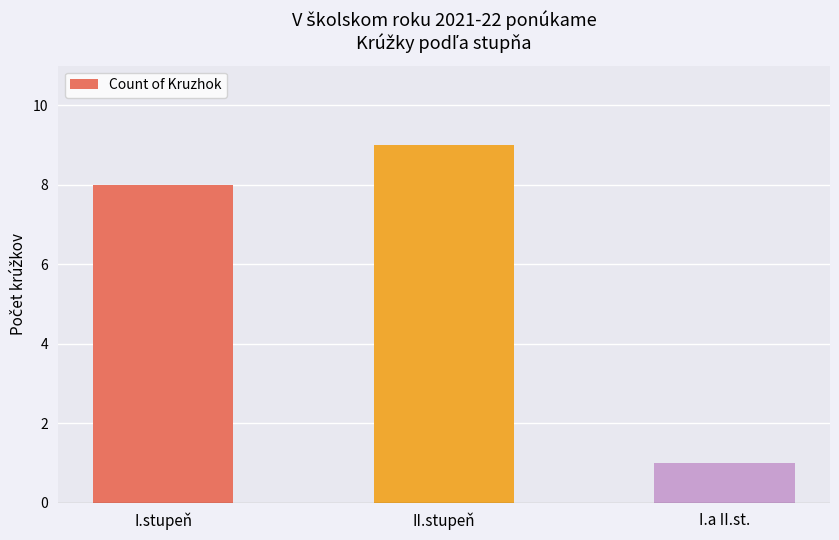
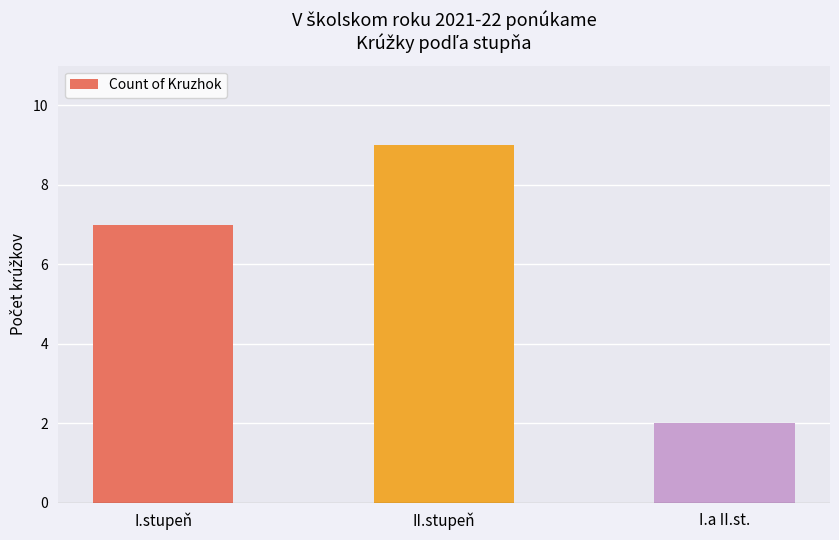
  {
-   "I.stupeň": 8,
+   "I.stupeň": 7,
    "II.stupeň": 9,
-   "I.a II.st.": 1
+   "I.a II.st.": 2
  }
